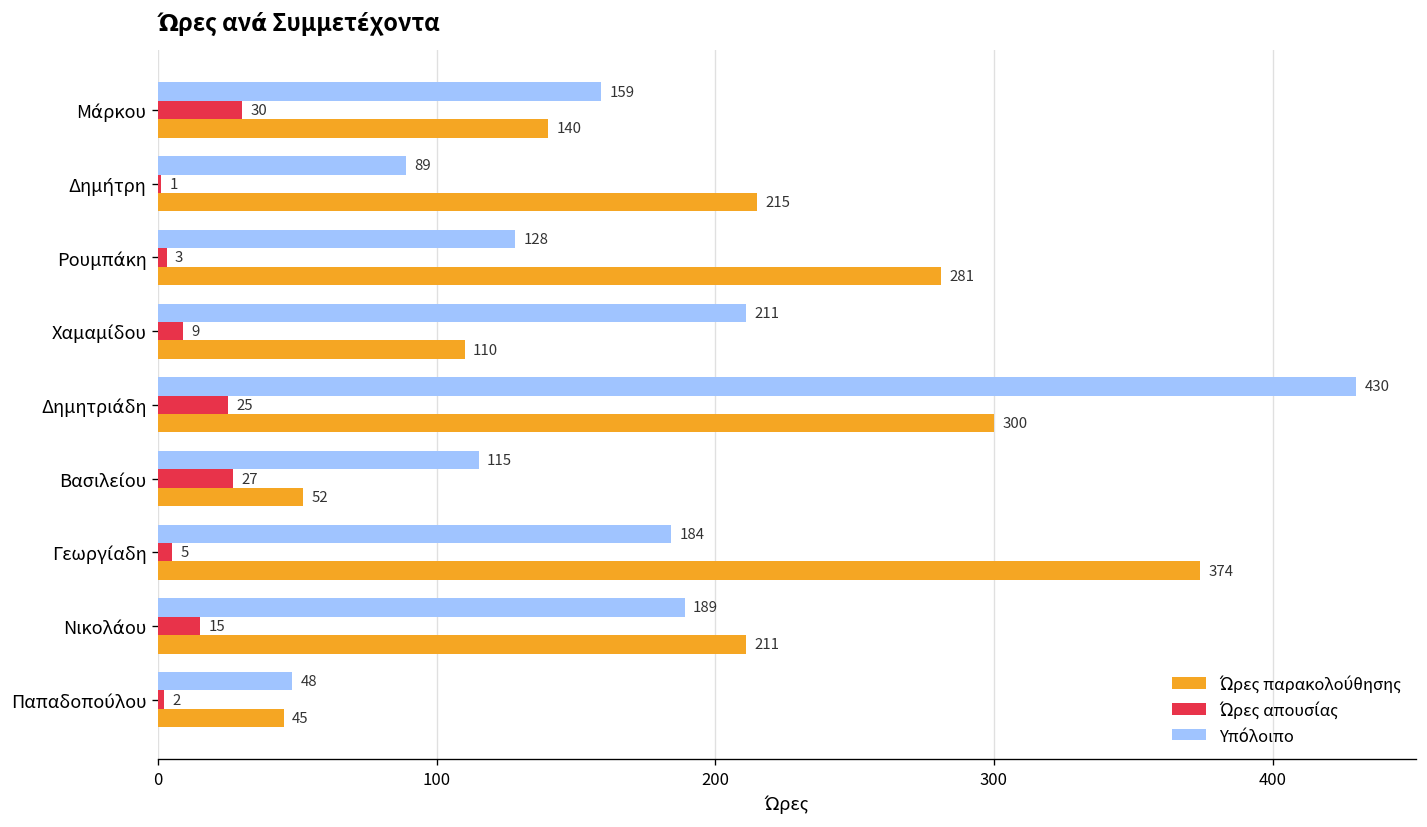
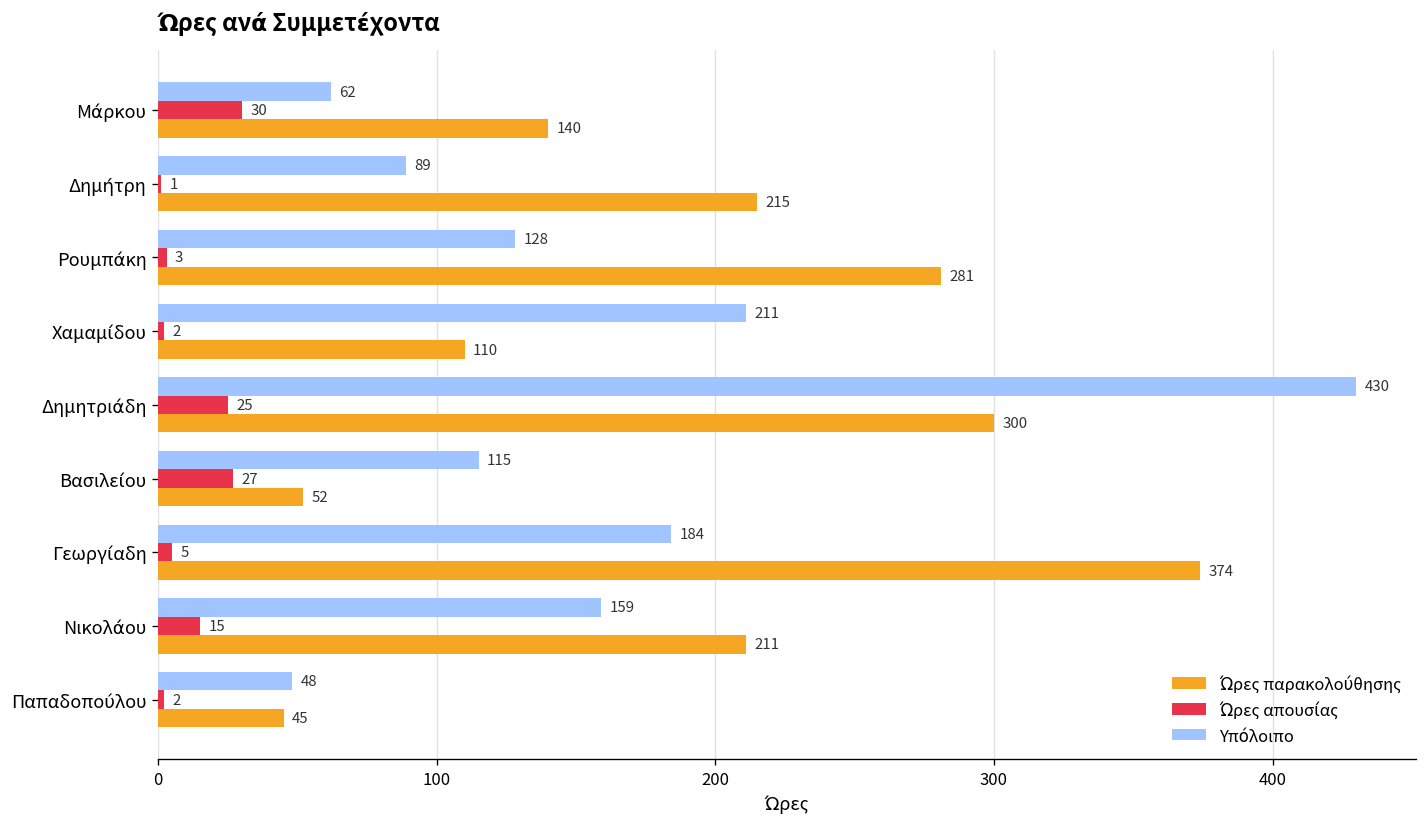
  {
    "Ώρες παρακολούθησης": {
      "Μάρκου": 140,
      "Δημήτρη": 215,
      "Ρουμπάκη": 281,
      "Χαμαμίδου": 110,
      "Δημητριάδη": 300,
      "Βασιλείου": 52,
      "Γεωργίαδη": 374,
      "Νικολάου": 211,
      "Παπαδοπούλου": 45
    },
    "Ώρες απουσίας": {
      "Μάρκου": 30,
      "Δημήτρη": 1,
      "Ρουμπάκη": 3,
-     "Χαμαμίδου": 9,
+     "Χαμαμίδου": 2,
      "Δημητριάδη": 25,
      "Βασιλείου": 27,
      "Γεωργίαδη": 5,
      "Νικολάου": 15,
      "Παπαδοπούλου": 2
    },
    "Υπόλοιπο": {
-     "Μάρκου": 159,
+     "Μάρκου": 62,
      "Δημήτρη": 89,
      "Ρουμπάκη": 128,
      "Χαμαμίδου": 211,
      "Δημητριάδη": 430,
      "Βασιλείου": 115,
      "Γεωργίαδη": 184,
-     "Νικολάου": 189,
+     "Νικολάου": 159,
      "Παπαδοπούλου": 48
    }
  }
